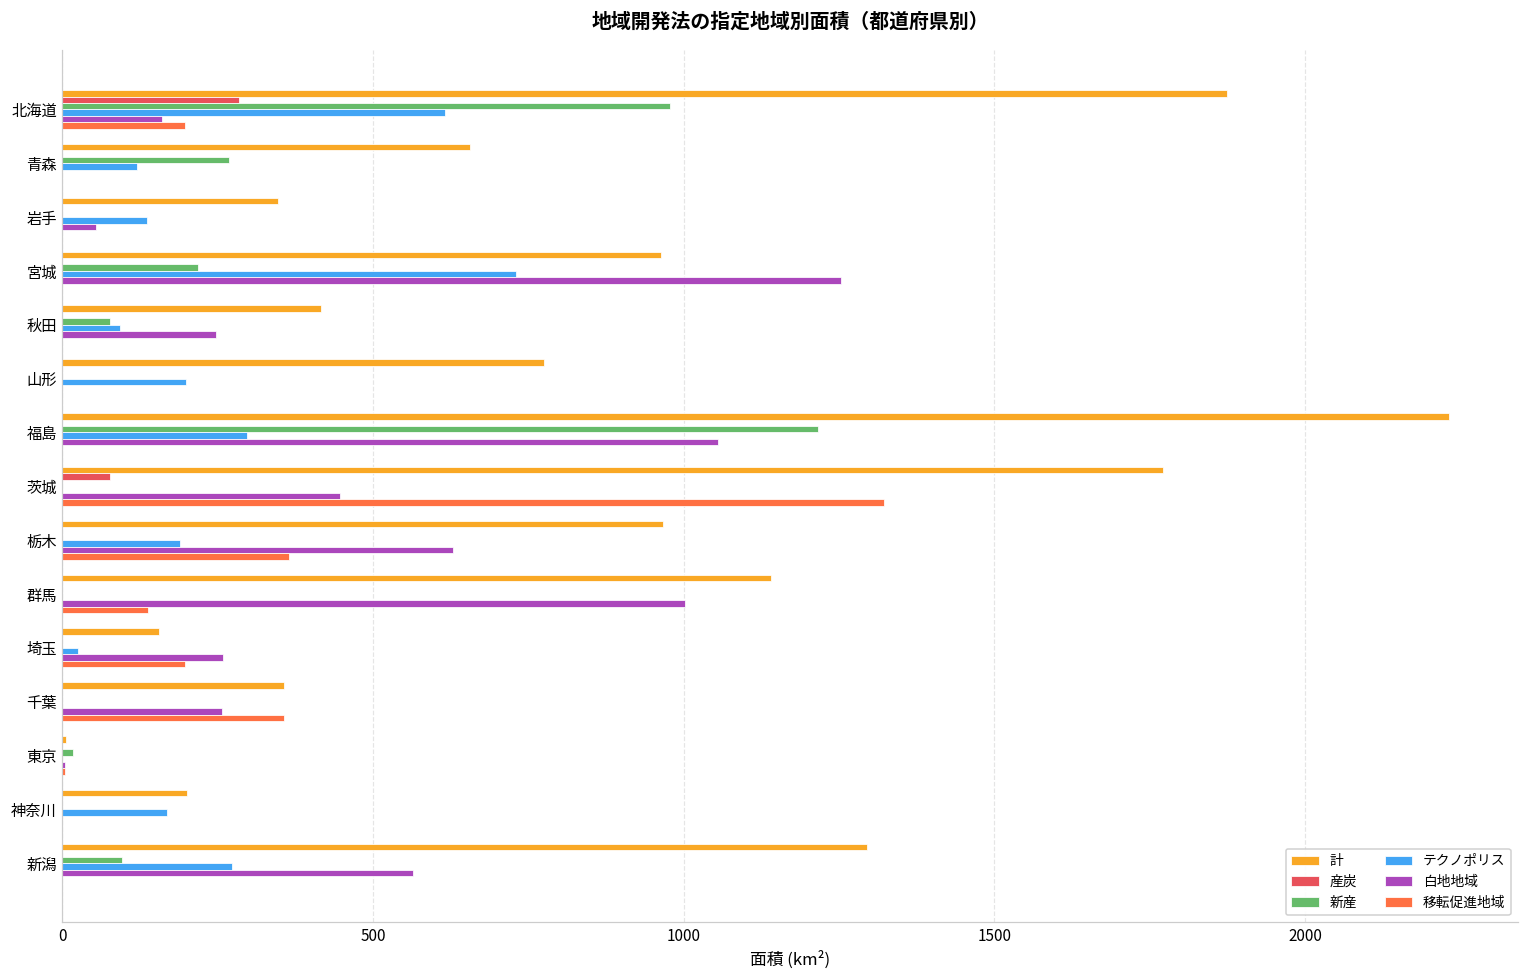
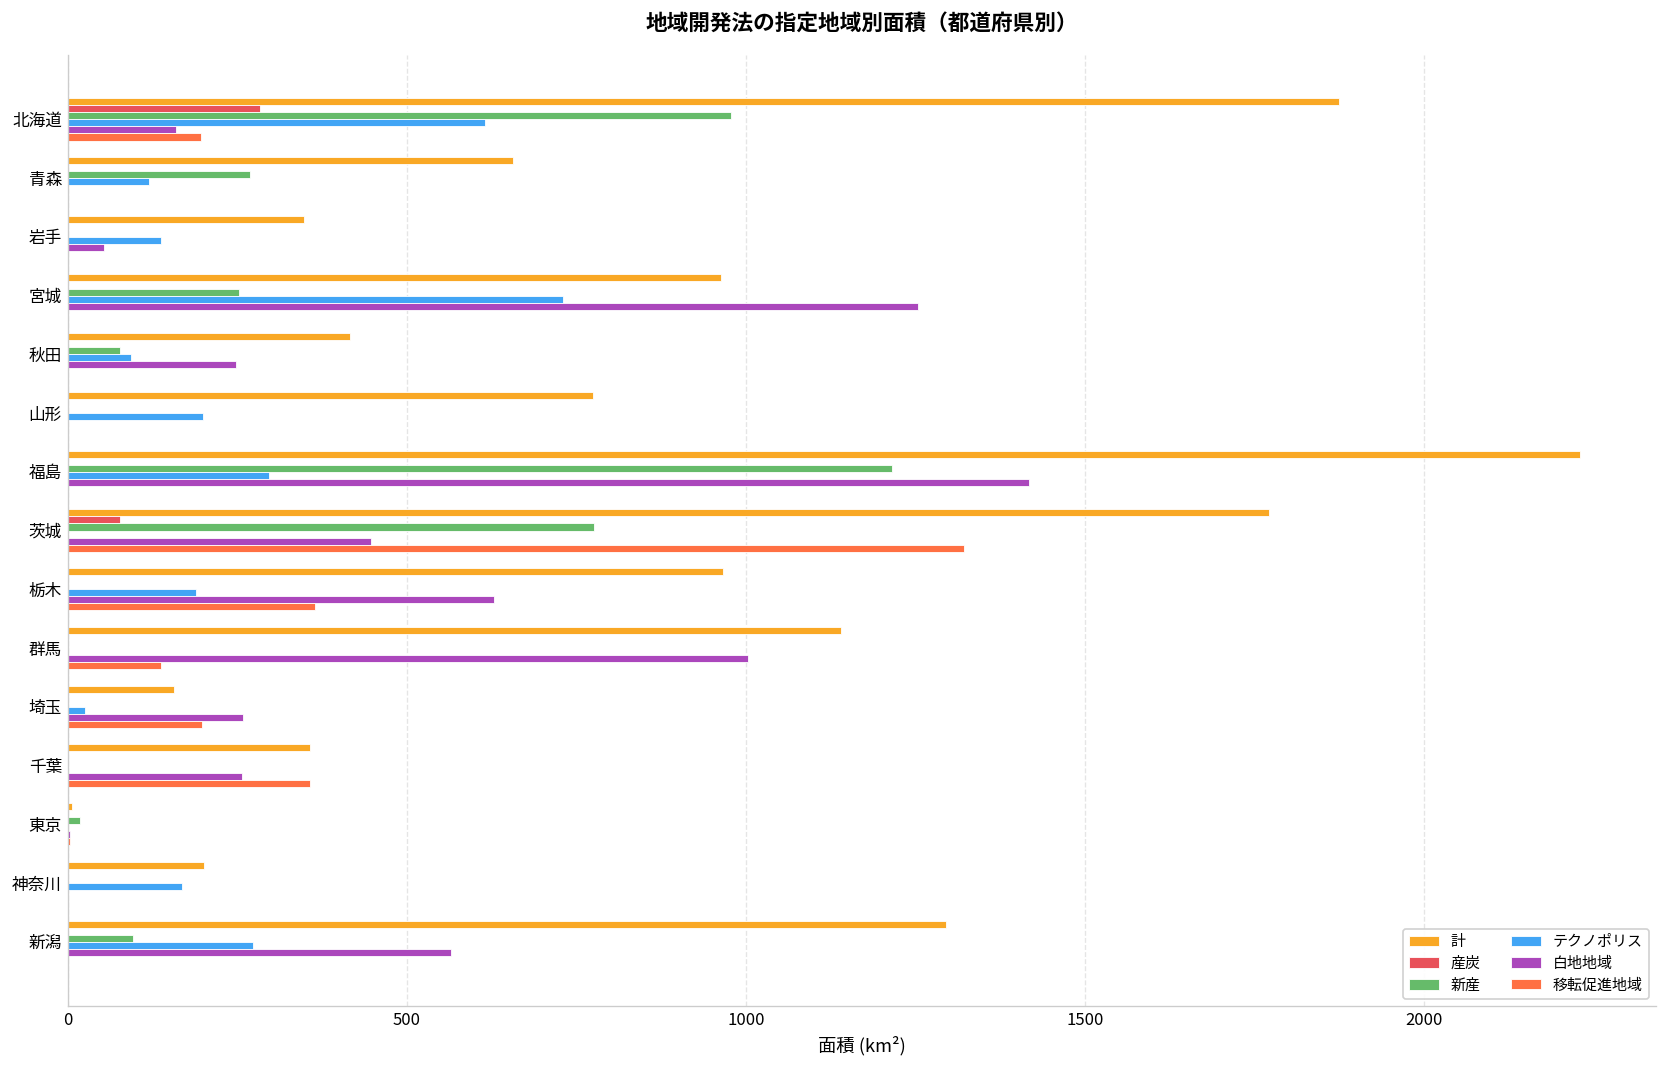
  {
    "計": {
      "北海道": 1880,
      "青森": 660,
      "岩手": 350,
      "宮城": 960,
      "秋田": 420,
      "山形": 780,
      "福島": 2230,
      "茨城": 1770,
      "栃木": 970,
      "群馬": 1140,
      "埼玉": 160,
      "千葉": 360,
      "東京": 10,
      "神奈川": 200,
      "新潟": 1300
    },
    "新産": {
      "北海道": 980,
      "青森": 270,
      "岩手": 0,
-     "宮城": 220,
+     "宮城": 250,
      "秋田": 80,
      "山形": 0,
      "福島": 1220,
-     "茨城": 0,
+     "茨城": 780,
      "栃木": 0,
      "群馬": 0,
      "埼玉": 0,
      "千葉": 0,
      "東京": 20,
      "神奈川": 0,
      "新潟": 100
    },
    "テクノポリス": {
      "北海道": 620,
      "青森": 120,
      "岩手": 140,
      "宮城": 730,
      "秋田": 90,
      "山形": 200,
      "福島": 300,
      "茨城": 0,
      "栃木": 190,
      "群馬": 0,
      "埼玉": 30,
      "千葉": 0,
      "東京": 0,
      "神奈川": 170,
      "新潟": 270
    },
    "白地地域": {
      "北海道": 160,
      "青森": 0,
      "岩手": 50,
      "宮城": 1250,
      "秋田": 250,
      "山形": 0,
-     "福島": 1060,
+     "福島": 1420,
      "茨城": 450,
      "栃木": 630,
      "群馬": 1000,
      "埼玉": 260,
      "千葉": 260,
      "神奈川": 0,
      "新潟": 570
    }
  }
